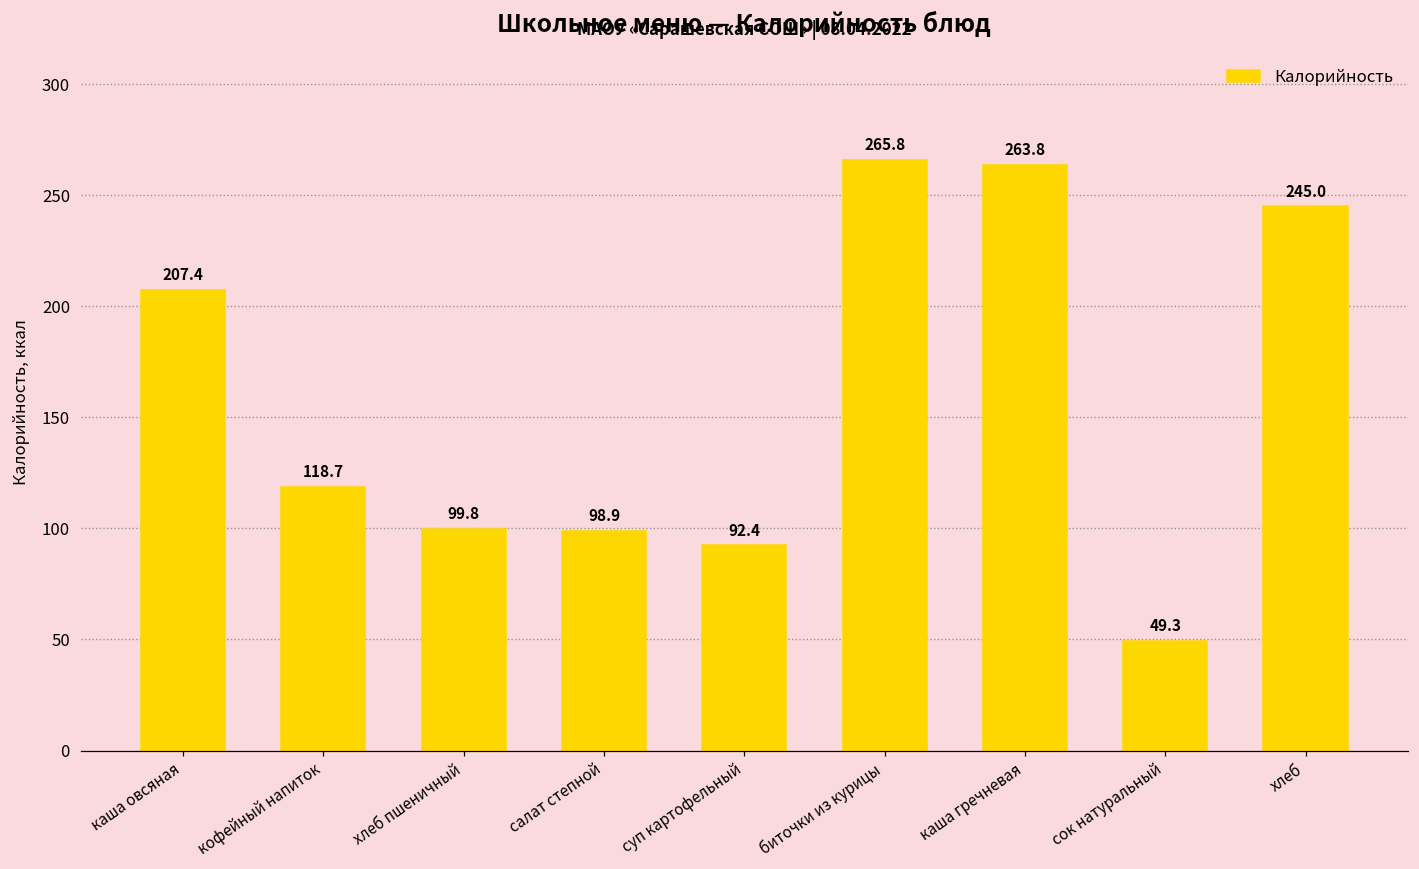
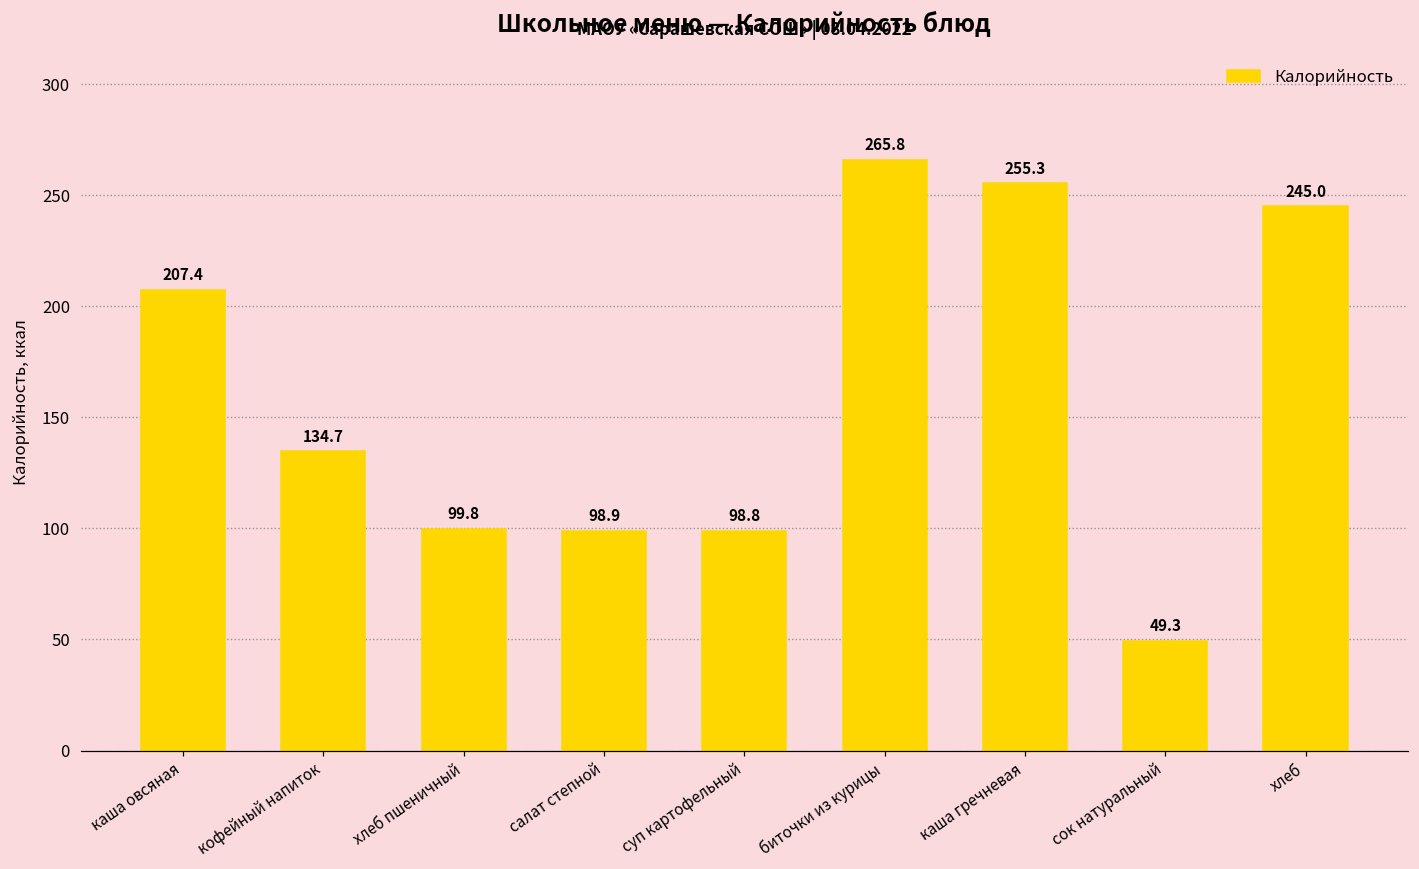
  {
    "каша овсяная": 207.4,
-   "кофейный напиток": 118.7,
+   "кофейный напиток": 134.7,
    "хлеб пшеничный": 99.8,
    "салат степной": 98.9,
-   "суп картофельный": 92.4,
+   "суп картофельный": 98.8,
    "биточки из курицы": 265.8,
-   "каша гречневая": 263.8,
+   "каша гречневая": 255.3,
    "сок натуральный": 49.3,
    "хлеб": 245.0
  }
